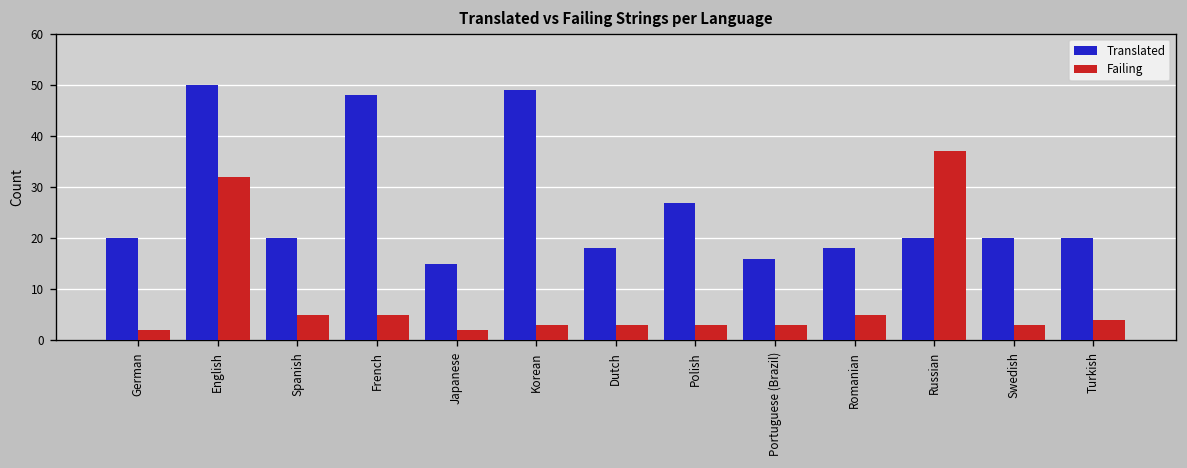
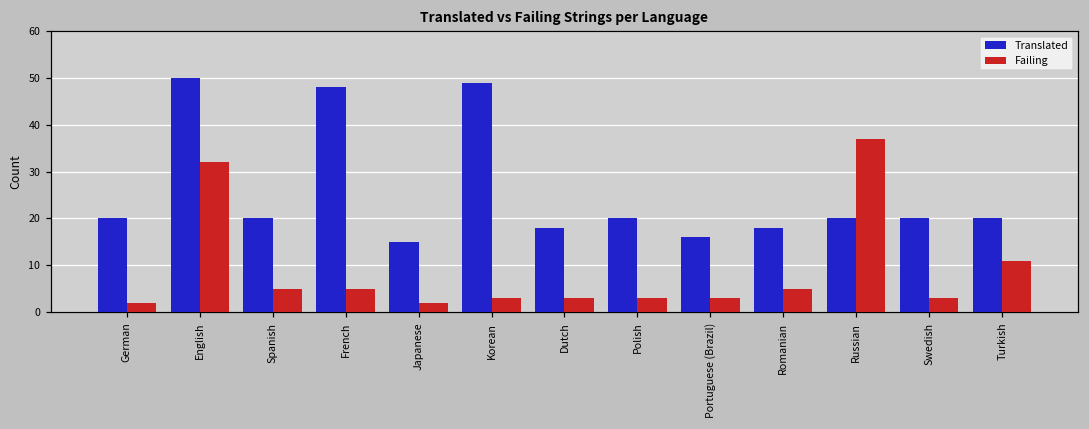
  {
    "Translated": {
      "German": 20,
      "English": 50,
      "Spanish": 20,
      "French": 48,
      "Japanese": 15,
      "Korean": 49,
      "Dutch": 18,
-     "Polish": 27,
+     "Polish": 20,
      "Portuguese (Brazil)": 16,
      "Romanian": 18,
      "Russian": 20,
      "Swedish": 20,
      "Turkish": 20
    },
    "Failing": {
      "German": 2,
      "English": 32,
      "Spanish": 5,
      "French": 5,
      "Japanese": 2,
      "Korean": 3,
      "Dutch": 3,
      "Polish": 3,
      "Portuguese (Brazil)": 3,
      "Romanian": 5,
      "Russian": 37,
      "Swedish": 3,
-     "Turkish": 4
+     "Turkish": 11
    }
  }
